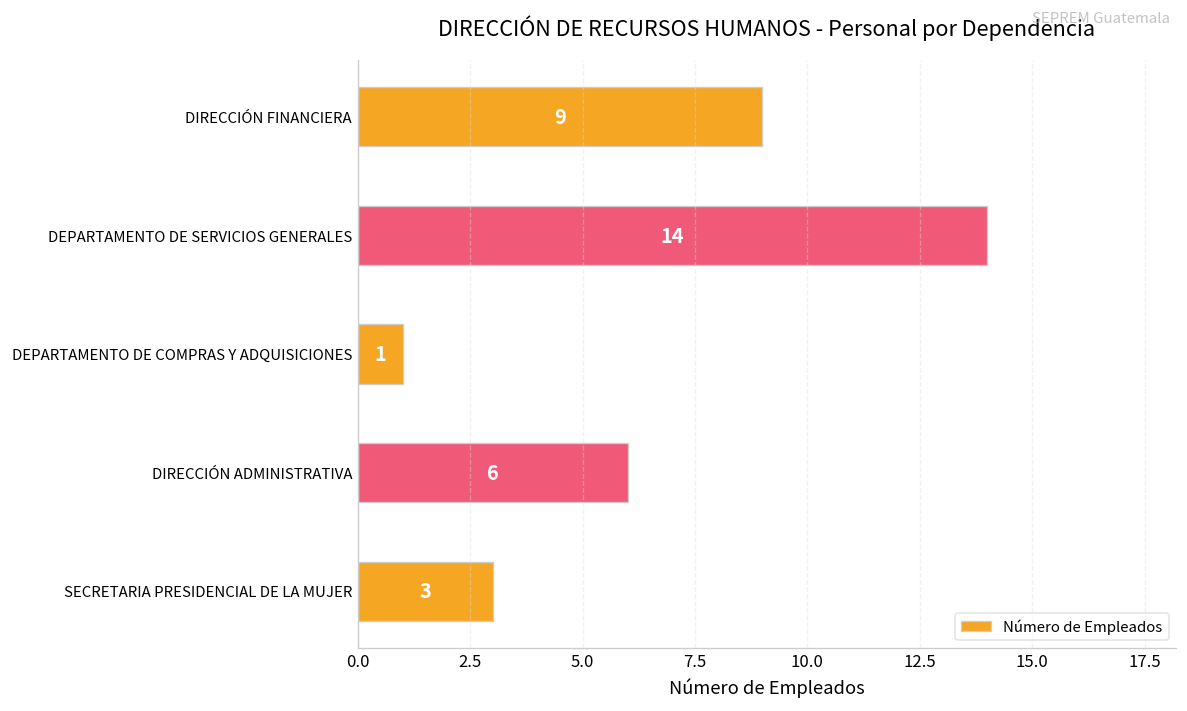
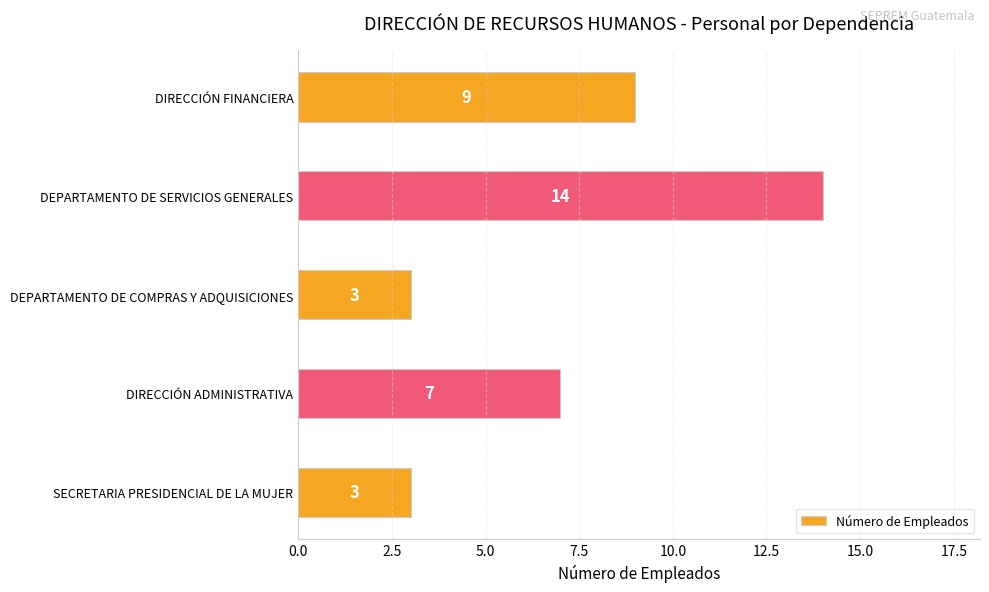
  {
    "DIRECCIÓN FINANCIERA": 9,
    "DEPARTAMENTO DE SERVICIOS GENERALES": 14,
-   "DEPARTAMENTO DE COMPRAS Y ADQUISICIONES": 1,
-   "DIRECCIÓN ADMINISTRATIVA": 6,
+   "DEPARTAMENTO DE COMPRAS Y ADQUISICIONES": 3,
+   "DIRECCIÓN ADMINISTRATIVA": 7,
    "SECRETARIA PRESIDENCIAL DE LA MUJER": 3
  }
